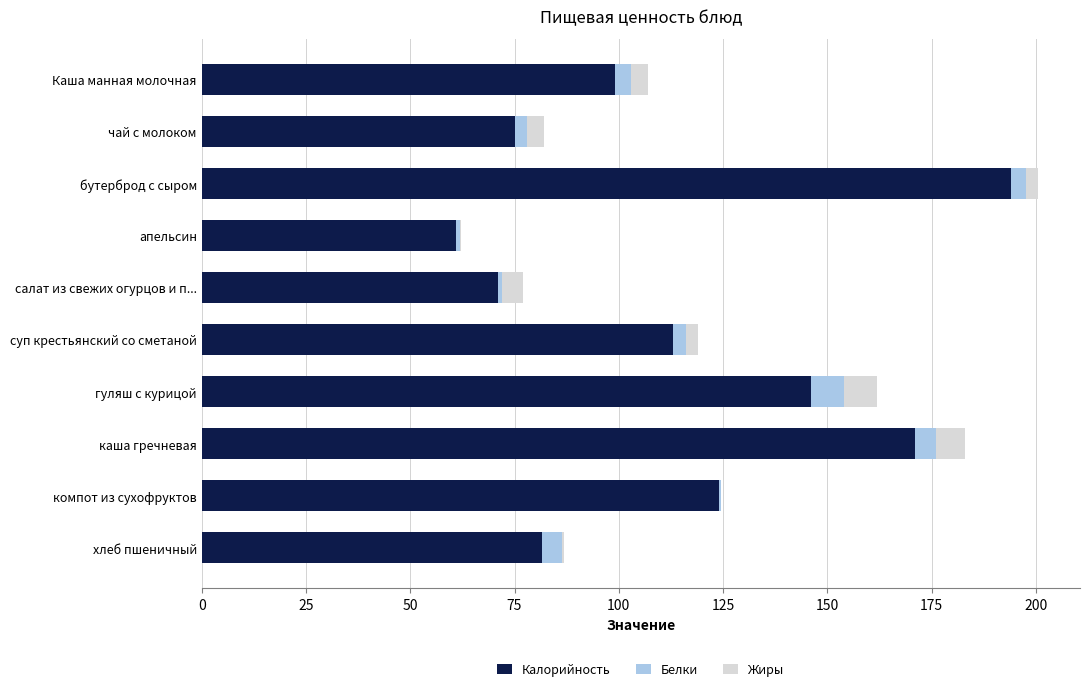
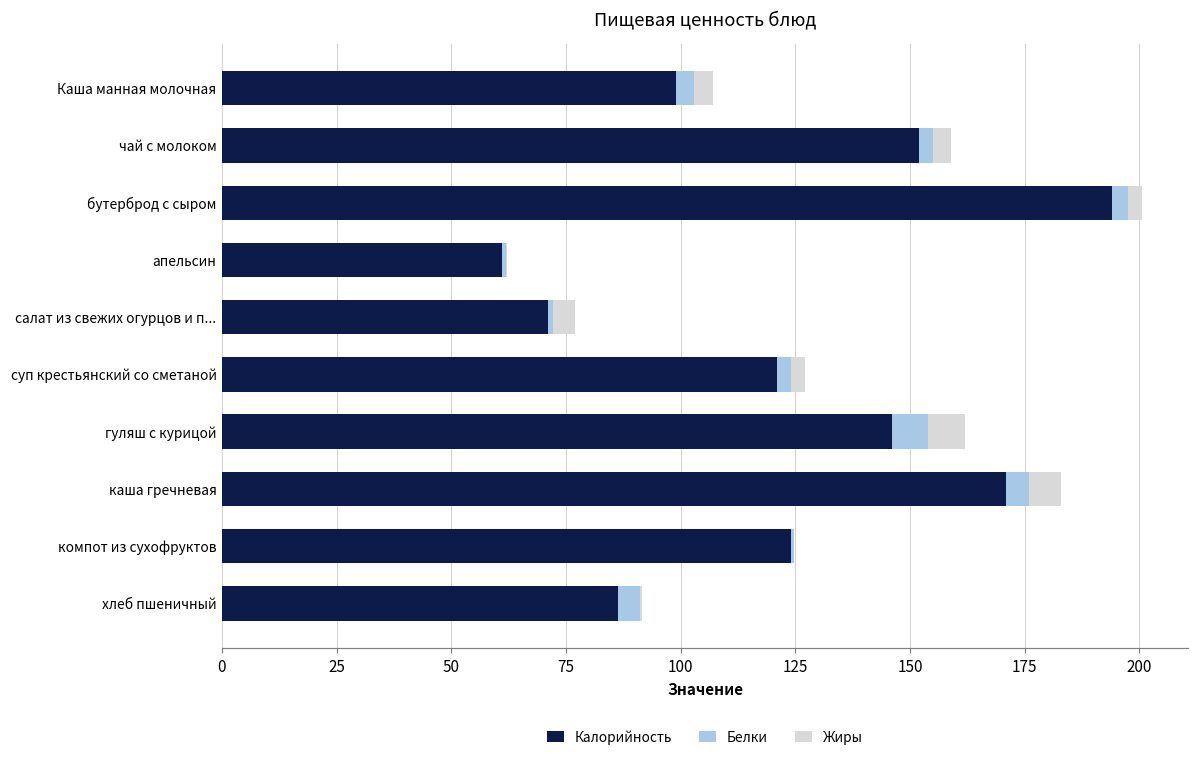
  {
    "Калорийность": {
      "Каша манная молочная": 99,
-     "чай с молоком": 75,
+     "чай с молоком": 152,
      "бутерброд с сыром": 194,
      "апельсин": 61,
      "салат из свежих огурцов и п...": 71,
-     "суп крестьянский со сметаной": 113,
+     "суп крестьянский со сметаной": 121,
      "гуляш с курицой": 146,
      "каша гречневая": 171,
      "компот из сухофруктов": 124,
-     "хлеб пшеничный": 82
+     "хлеб пшеничный": 86
    }
  }
